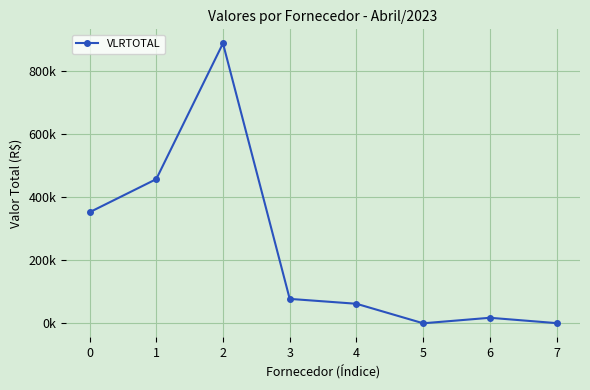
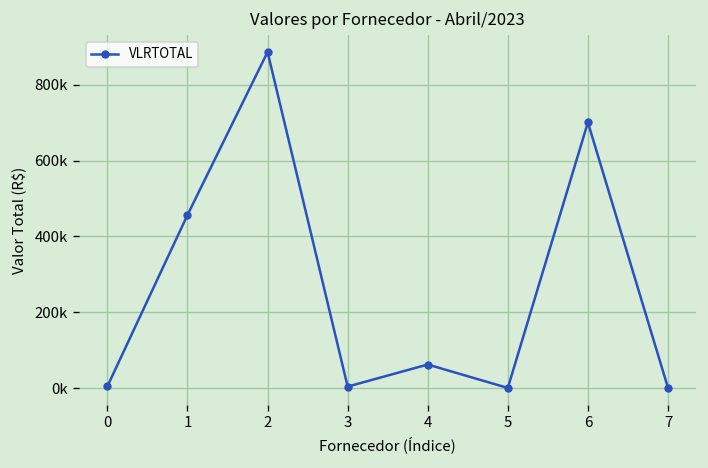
  {
-   "0": 350000,
+   "0": 0,
    "1": 460000,
    "2": 890000,
-   "3": 80000,
+   "3": 0,
    "4": 60000,
    "5": 0,
-   "6": 20000,
+   "6": 700000,
    "7": 0
  }
